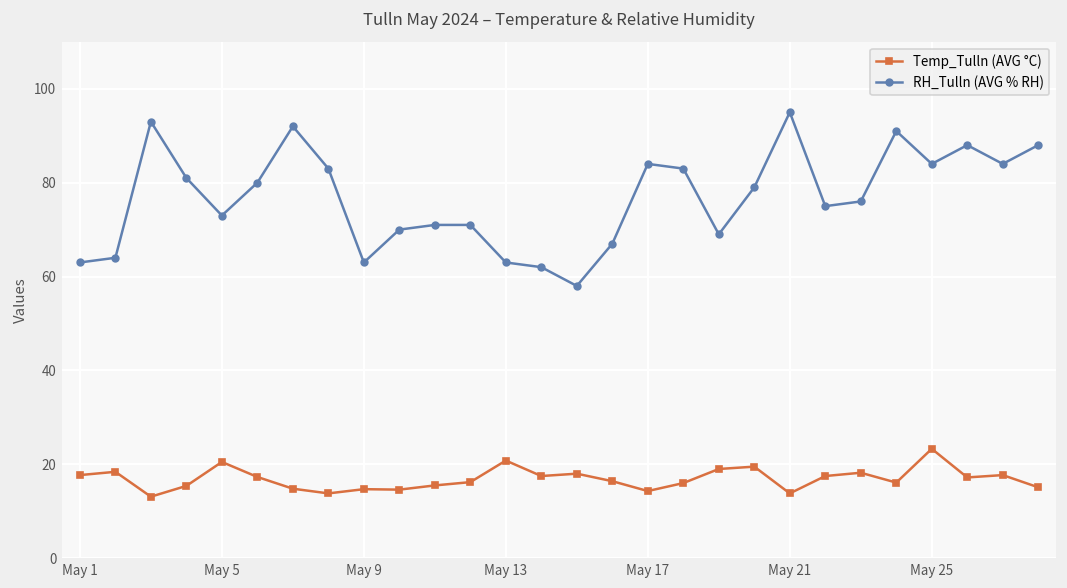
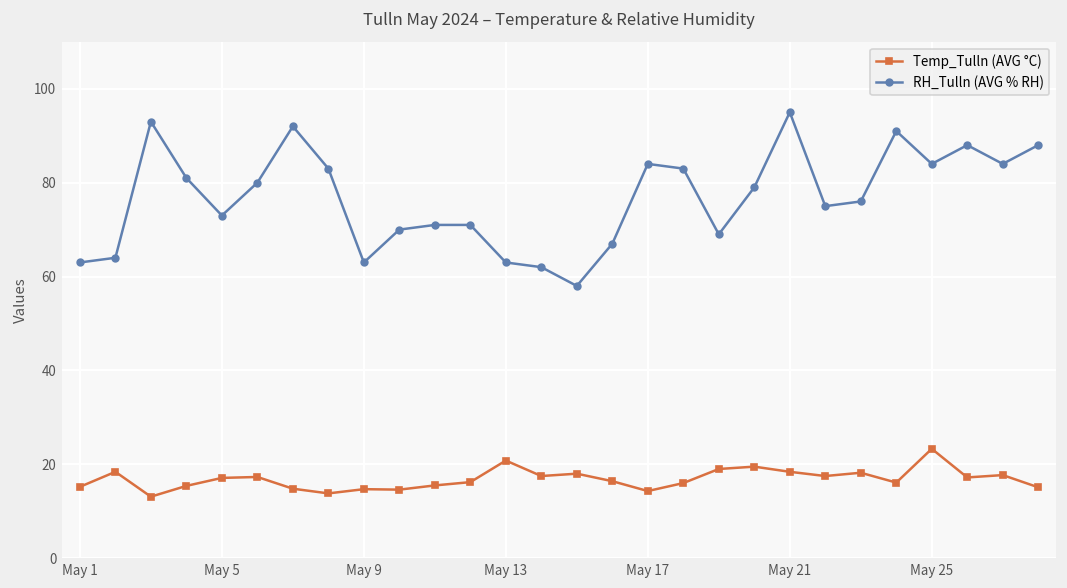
  {
    "Temp_Tulln (AVG °C)": {
-     "May 1": 18,
-     "May 5": 21,
+     "May 1": 15,
+     "May 5": 17,
      "May 9": 15,
      "May 13": 21,
      "May 17": 14,
-     "May 21": 14,
+     "May 21": 18,
      "May 25": 23
    },
    "RH_Tulln (AVG % RH)": {
      "May 1": 63,
      "May 5": 73,
      "May 9": 63,
      "May 13": 63,
      "May 17": 84,
      "May 21": 95,
      "May 25": 84
    }
  }
